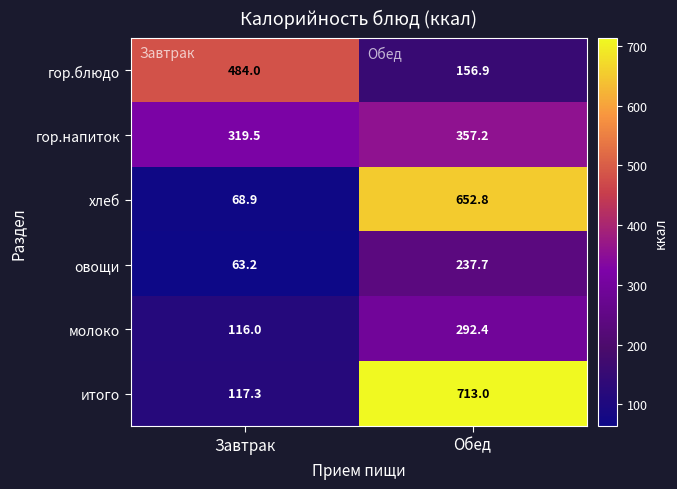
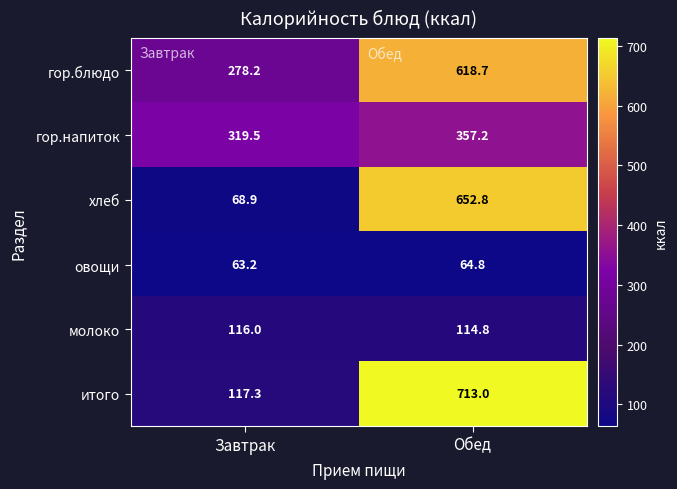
  {
    "гор.блюдо": {
-     "Завтрак": 484.0,
-     "Обед": 156.9
+     "Завтрак": 278.2,
+     "Обед": 618.7
    },
    "гор.напиток": {
      "Завтрак": 319.5,
      "Обед": 357.2
    },
    "хлеб": {
      "Завтрак": 68.9,
      "Обед": 652.8
    },
    "овощи": {
      "Завтрак": 63.2,
-     "Обед": 237.7
+     "Обед": 64.8
    },
    "молоко": {
      "Завтрак": 116.0,
-     "Обед": 292.4
+     "Обед": 114.8
    },
    "итого": {
      "Завтрак": 117.3,
      "Обед": 713.0
    }
  }
